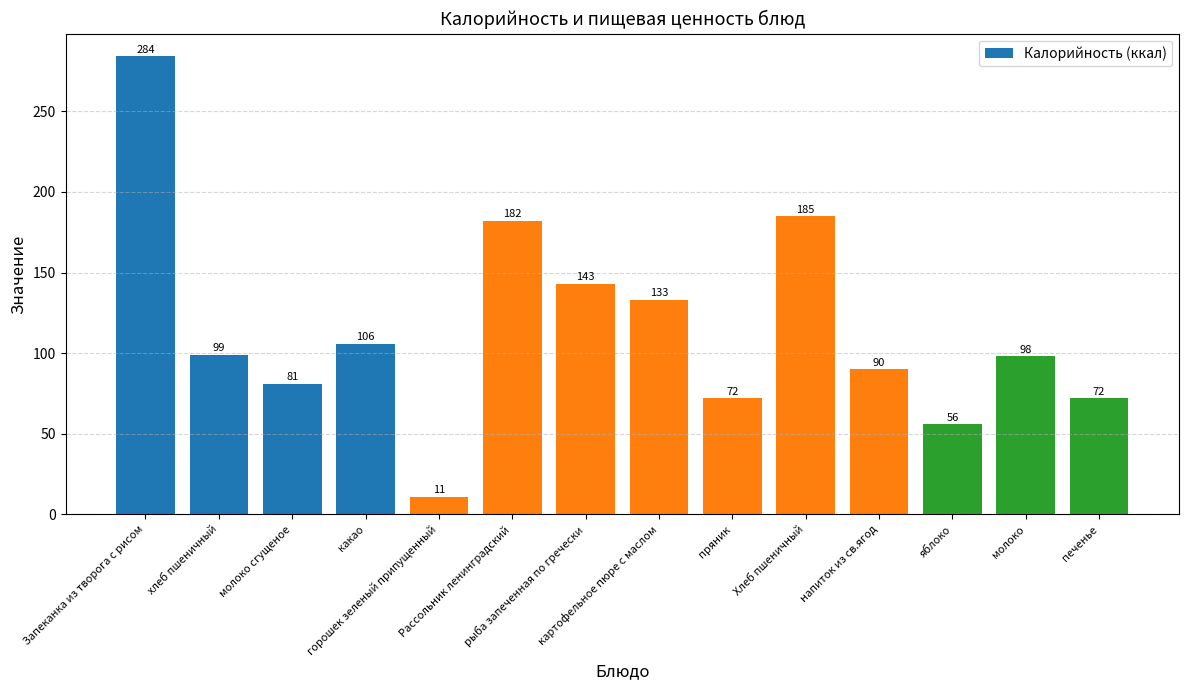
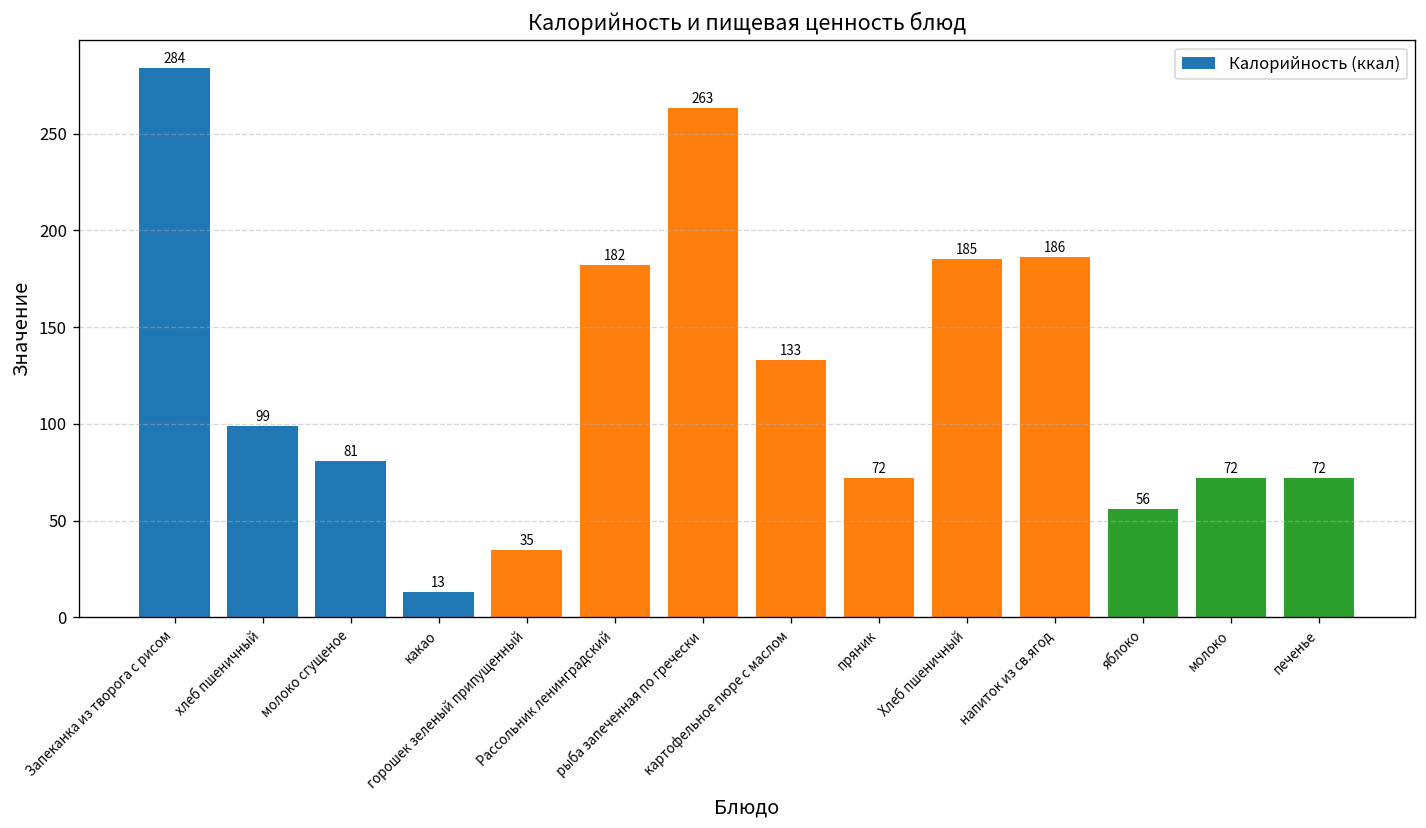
  {
    "Запеканка из творога с рисом": 284,
    "хлеб пшеничный": 99,
    "молоко сгущеное": 81,
-   "какао": 106,
-   "горошек зеленый припущенный": 11,
+   "какао": 13,
+   "горошек зеленый припущенный": 35,
    "Рассольник ленинградский": 182,
-   "рыба запеченная по гречески": 143,
+   "рыба запеченная по гречески": 263,
    "картофельное пюре с маслом": 133,
    "пряник": 72,
    "Хлеб пшеничный": 185,
-   "напиток из св.ягод": 90,
+   "напиток из св.ягод": 186,
    "яблоко": 56,
-   "молоко": 98,
+   "молоко": 72,
    "печенье": 72
  }
